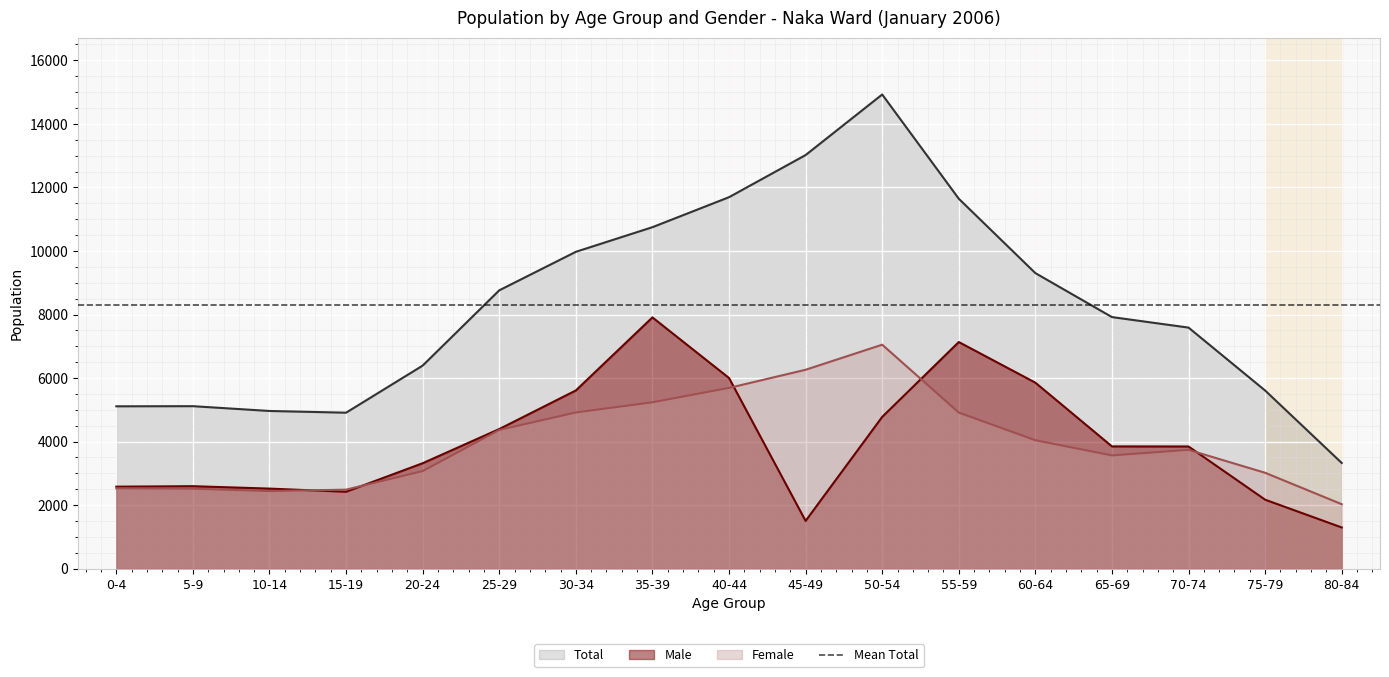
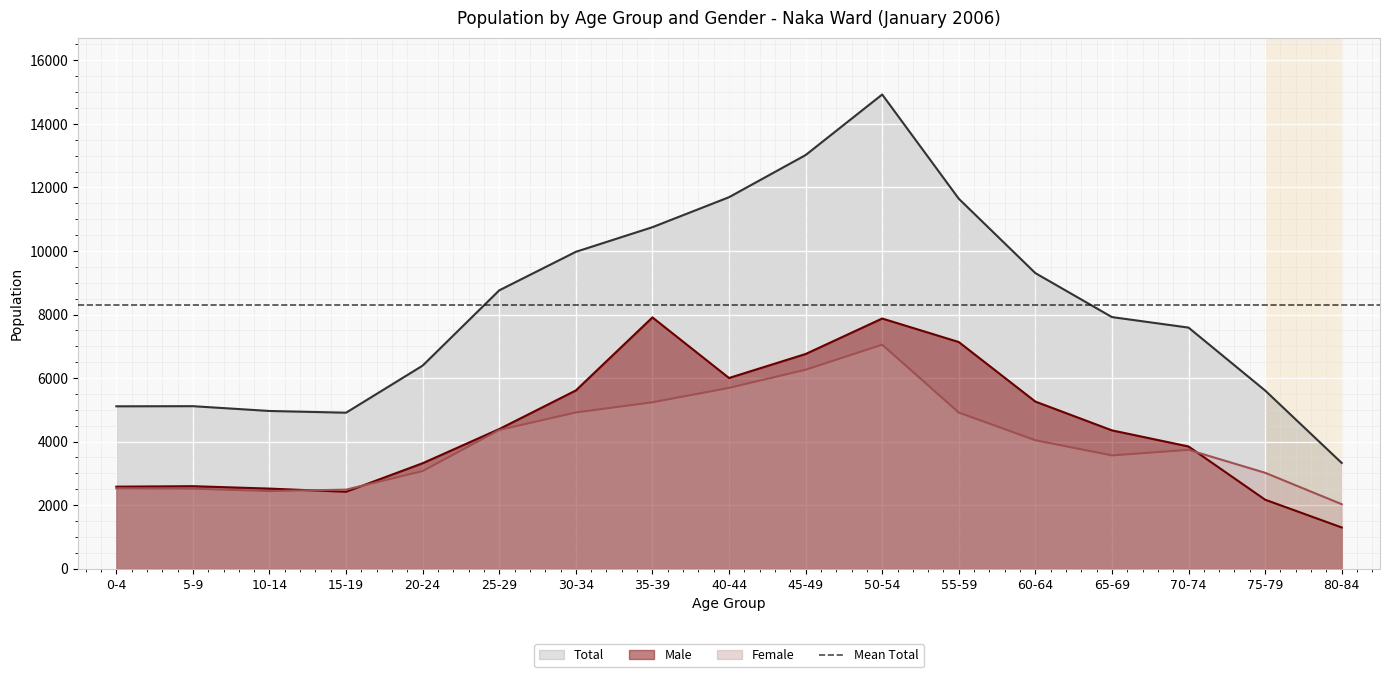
  {
    "Male": {
      "20-24": 3300,
      "30-34": 5600,
      "35-39": 7900,
      "40-44": 6000,
-     "45-49": 1500,
-     "50-54": 4800,
+     "45-49": 6800,
+     "50-54": 7900,
      "55-59": 7100,
-     "60-64": 5900,
-     "65-69": 3800,
+     "60-64": 5300,
+     "65-69": 4400,
      "70-74": 3800,
      "75-79": 2200,
      "80-84": 1300
    }
  }
